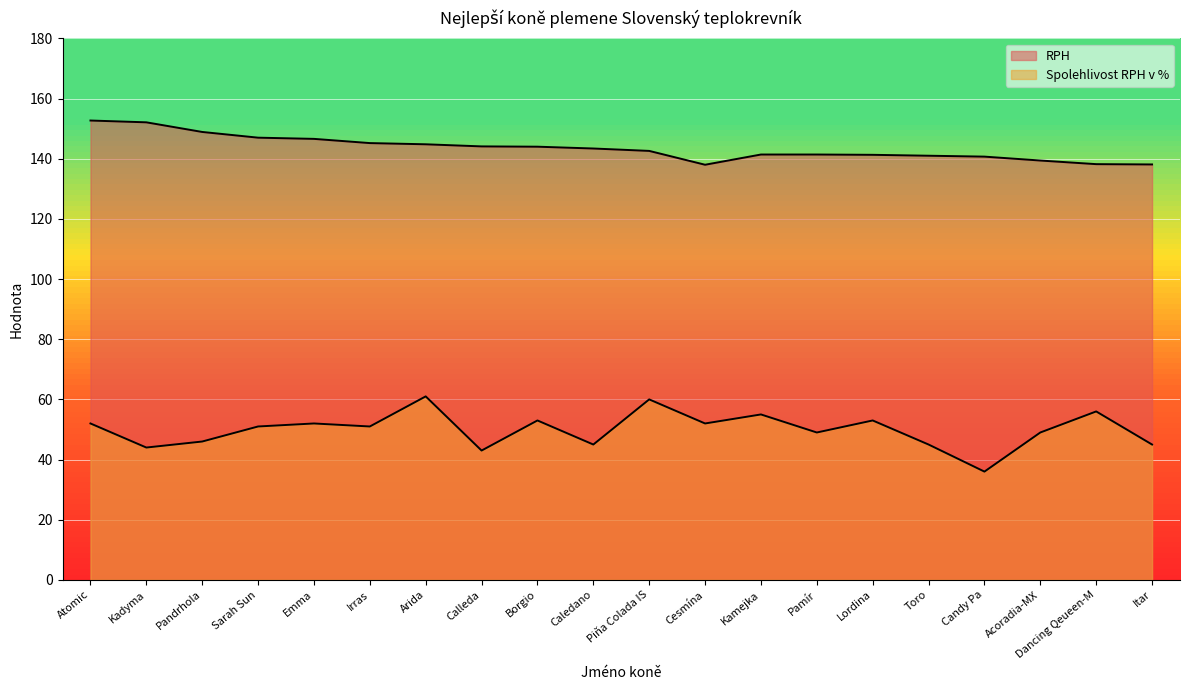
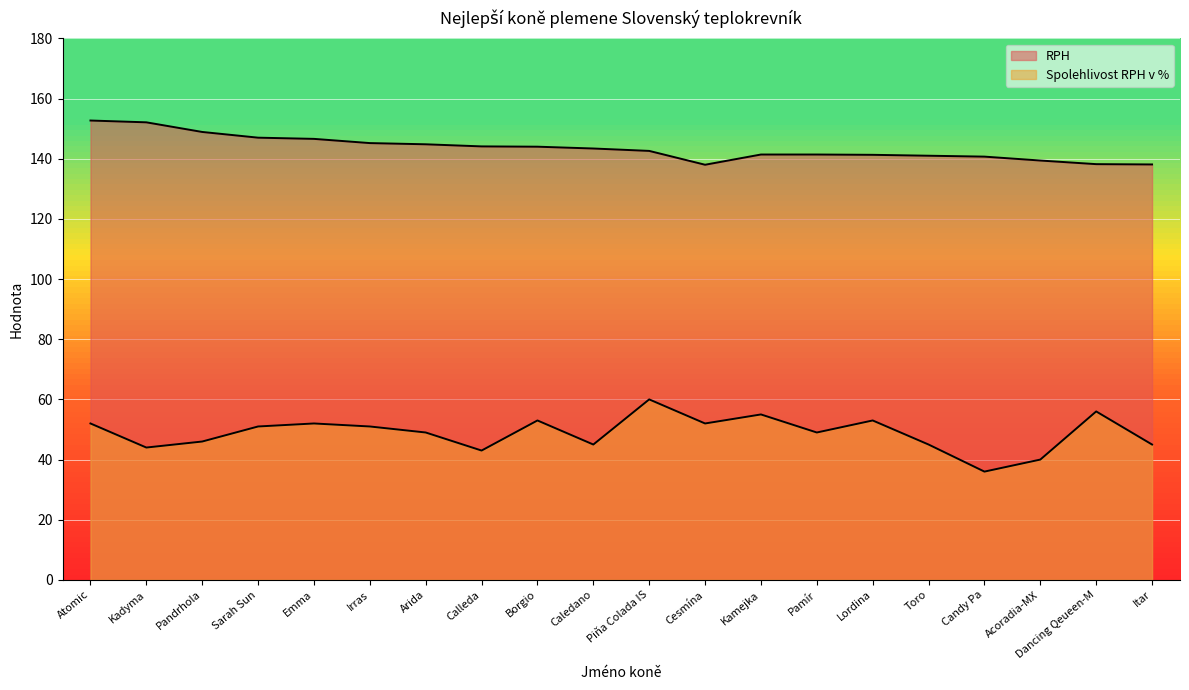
  {
    "RPH": {
      "Atomic": 153,
      "Kadyma": 152,
      "Pandrhola": 149,
      "Sarah Sun": 147,
      "Emma": 147,
      "Irras": 145,
      "Arida": 145,
      "Calleda": 144,
      "Borgio": 144,
      "Caledano": 143,
      "Piňa Colada IS": 143,
      "Cesmína": 138,
      "Kamejka": 141,
      "Pamír": 141,
      "Lordina": 141,
      "Toro": 141,
      "Candy Pa": 141,
      "Acoradia-MX": 139,
      "Dancing Qeueen-M": 138,
      "Itar": 138
    },
    "Spolehlivost RPH v %": {
      "Atomic": 52,
      "Kadyma": 44,
      "Pandrhola": 46,
      "Sarah Sun": 51,
      "Emma": 52,
      "Irras": 51,
-     "Arida": 61,
+     "Arida": 49,
      "Calleda": 43,
      "Borgio": 53,
      "Caledano": 45,
      "Piňa Colada IS": 60,
      "Cesmína": 52,
      "Kamejka": 55,
      "Pamír": 49,
      "Lordina": 53,
      "Toro": 45,
      "Candy Pa": 36,
-     "Acoradia-MX": 49,
+     "Acoradia-MX": 40,
      "Dancing Qeueen-M": 56,
      "Itar": 45
    }
  }
